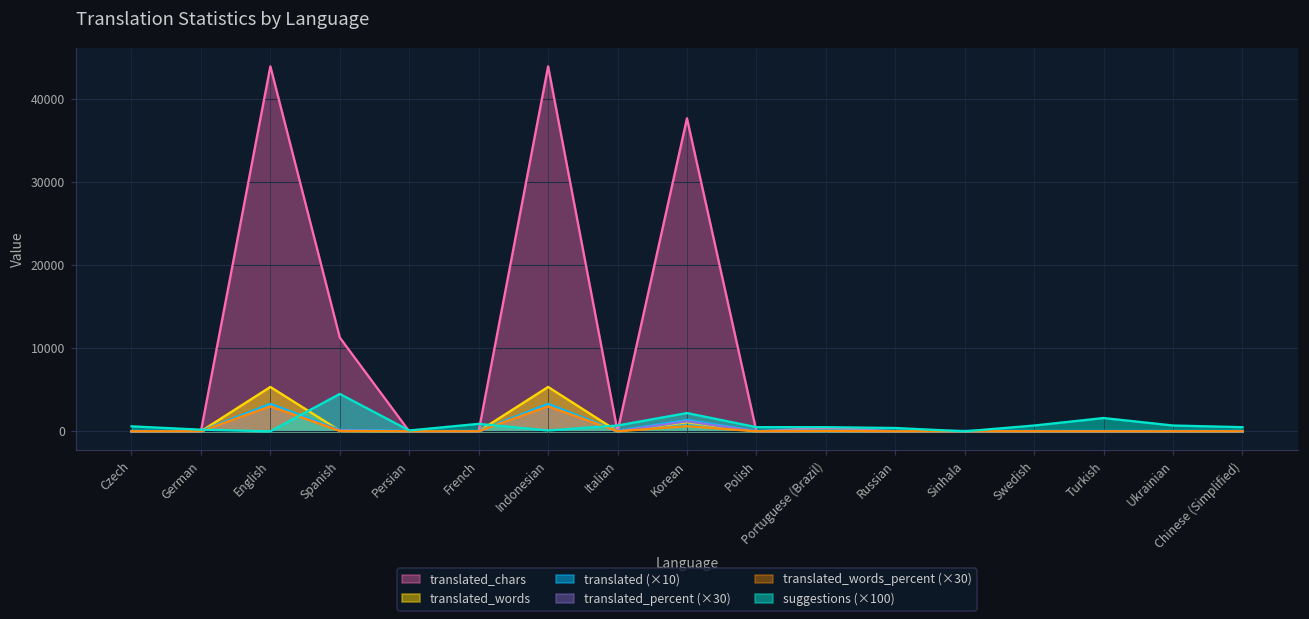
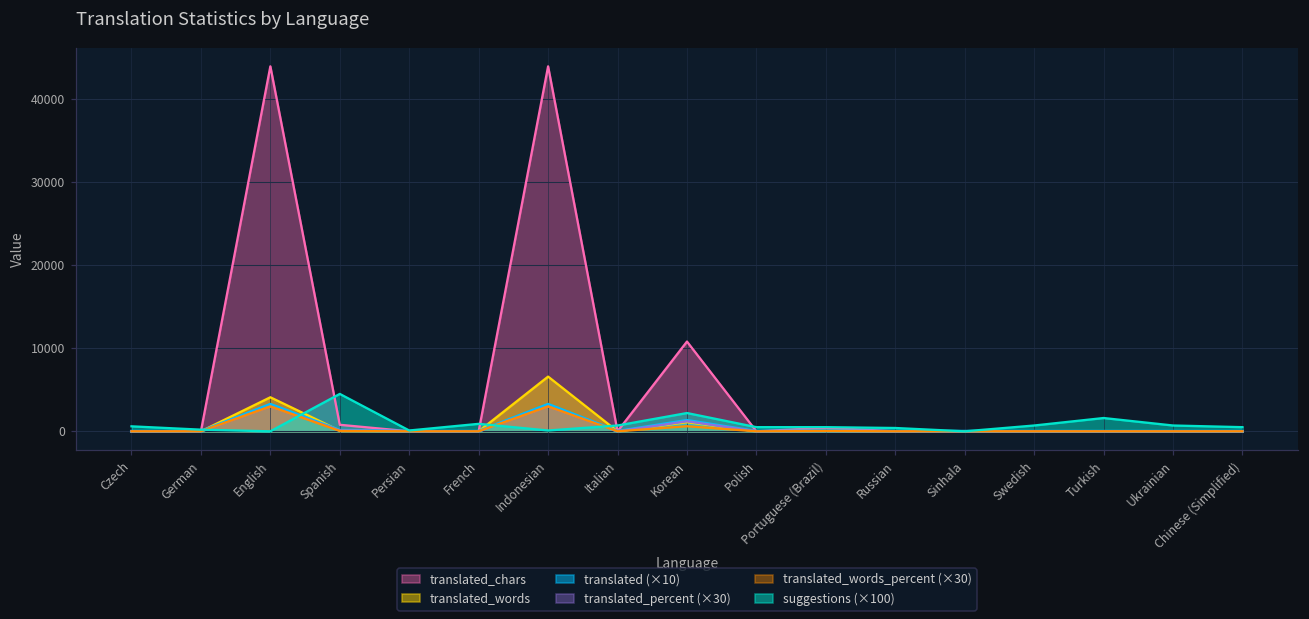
  {
    "translated_chars": {
      "English": 44000,
-     "Spanish": 11000,
+     "Spanish": 1000,
      "Indonesian": 44000,
-     "Korean": 38000
+     "Korean": 11000
    },
    "translated_words": {
-     "English": 5000,
-     "Indonesian": 5000
+     "English": 4000,
+     "Indonesian": 7000
    },
    "translated_words_percent (×30)": {
      "Korean": 1000
    }
  }
